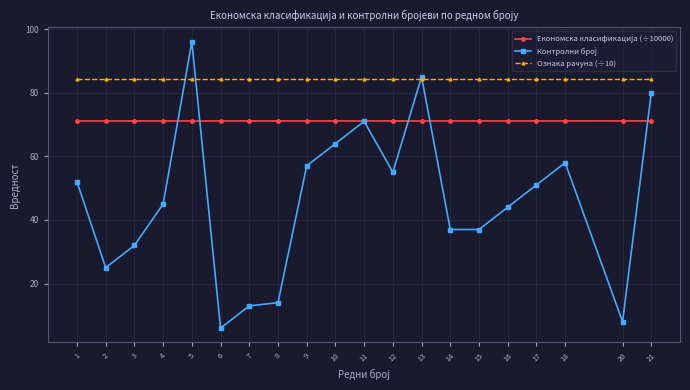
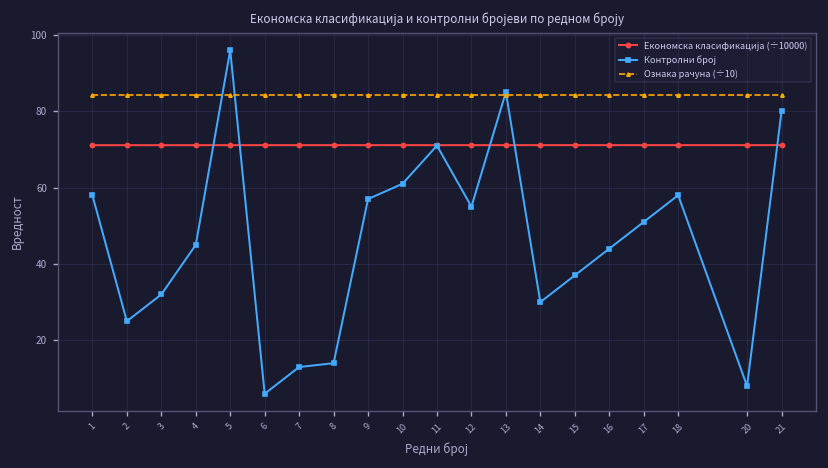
  {
    "Економска класификација (÷10000)": {
      "1": 71,
      "2": 71,
      "3": 71,
      "4": 71,
      "5": 71,
      "6": 71,
      "7": 71,
      "8": 71,
      "9": 71,
      "10": 71,
      "12": 71,
      "13": 71,
      "14": 71,
      "15": 71,
      "16": 71,
      "17": 71,
      "18": 71,
      "20": 71,
      "21": 71
    },
    "Контролни број": {
-     "1": 52,
+     "1": 58,
      "2": 25,
      "3": 32,
      "4": 45,
      "5": 96,
      "6": 6,
      "7": 13,
      "8": 14,
      "9": 57,
-     "10": 64,
+     "10": 61,
      "12": 55,
-     "14": 37,
+     "14": 30,
      "15": 37,
      "16": 44,
      "17": 51,
      "18": 58,
      "20": 8,
      "21": 80
    },
    "Ознака рачуна (÷10)": {
      "1": 84,
      "2": 84,
      "3": 84,
      "4": 84,
      "5": 84,
      "6": 84,
      "7": 84,
      "8": 84,
      "9": 84,
      "10": 84,
      "11": 84,
      "12": 84,
      "14": 84,
      "15": 84,
      "16": 84,
      "17": 84,
      "18": 84,
      "20": 84,
      "21": 84
    }
  }
